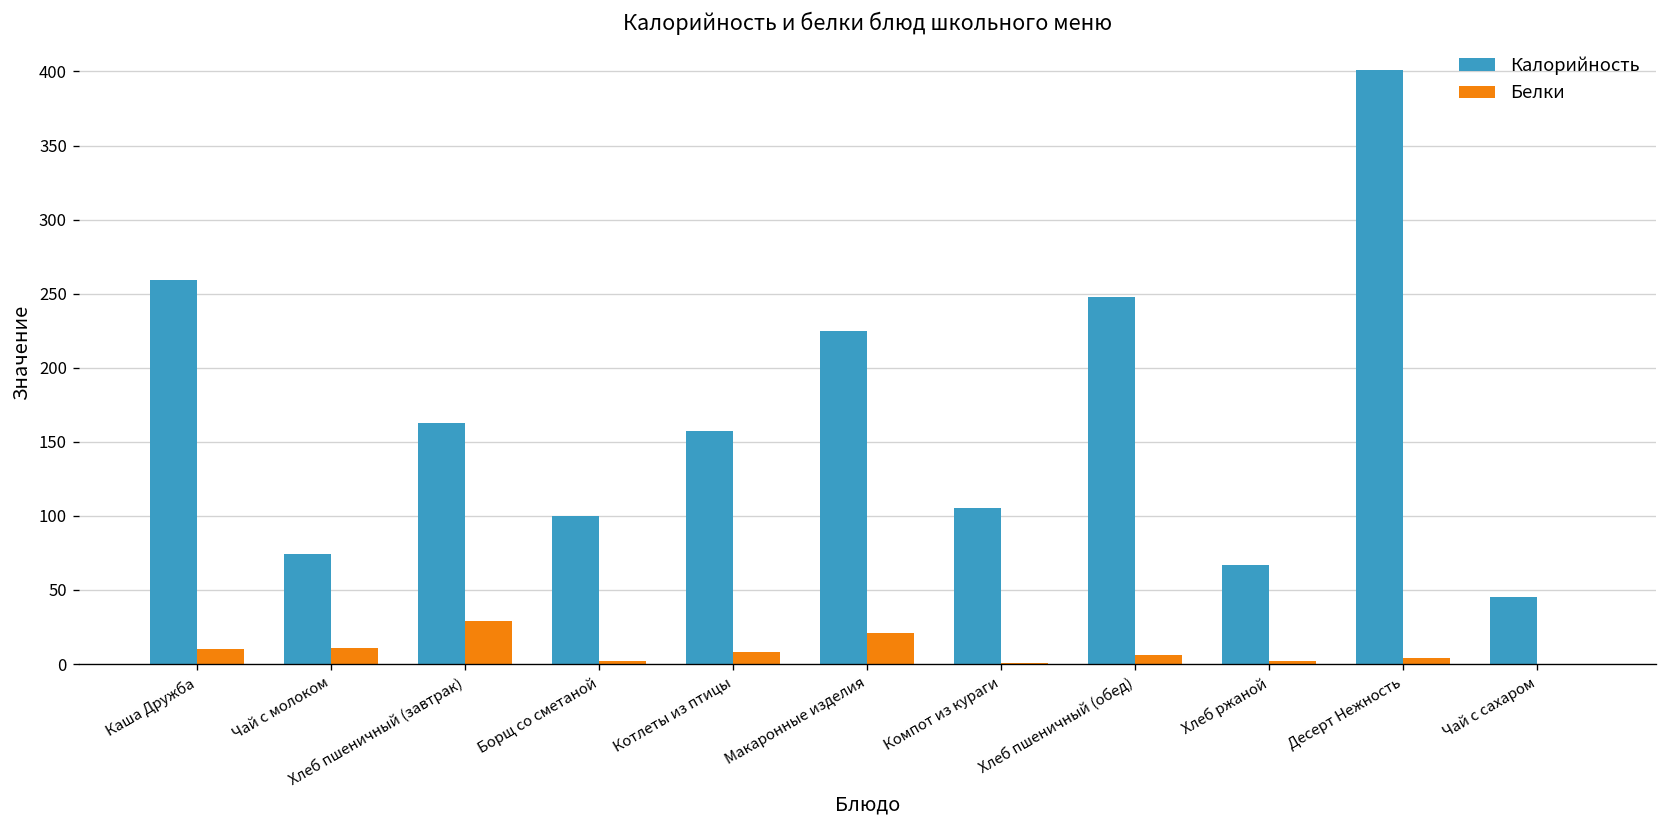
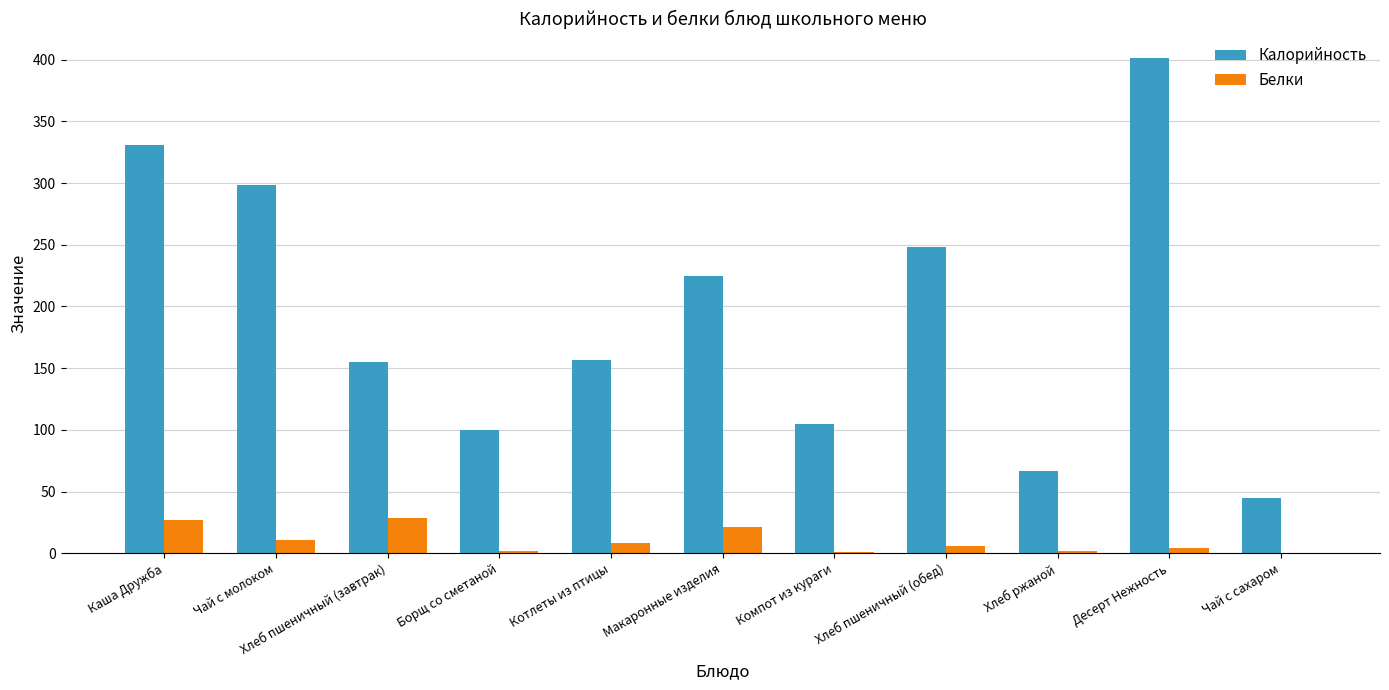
  {
    "Калорийность": {
-     "Каша Дружба": 259,
-     "Чай с молоком": 74,
-     "Хлеб пшеничный (завтрак)": 163,
+     "Каша Дружба": 331,
+     "Чай с молоком": 298,
+     "Хлеб пшеничный (завтрак)": 155,
      "Борщ со сметаной": 100,
      "Котлеты из птицы": 157,
      "Макаронные изделия": 225,
      "Компот из кураги": 105,
      "Хлеб пшеничный (обед)": 248,
      "Хлеб ржаной": 67,
      "Десерт Нежность": 401,
      "Чай с сахаром": 45
    },
    "Белки": {
-     "Каша Дружба": 10,
+     "Каша Дружба": 27,
      "Чай с молоком": 11,
      "Хлеб пшеничный (завтрак)": 29,
      "Котлеты из птицы": 8,
      "Макаронные изделия": 21,
      "Хлеб пшеничный (обед)": 6,
      "Десерт Нежность": 4,
      "Чай с сахаром": 0
    }
  }
